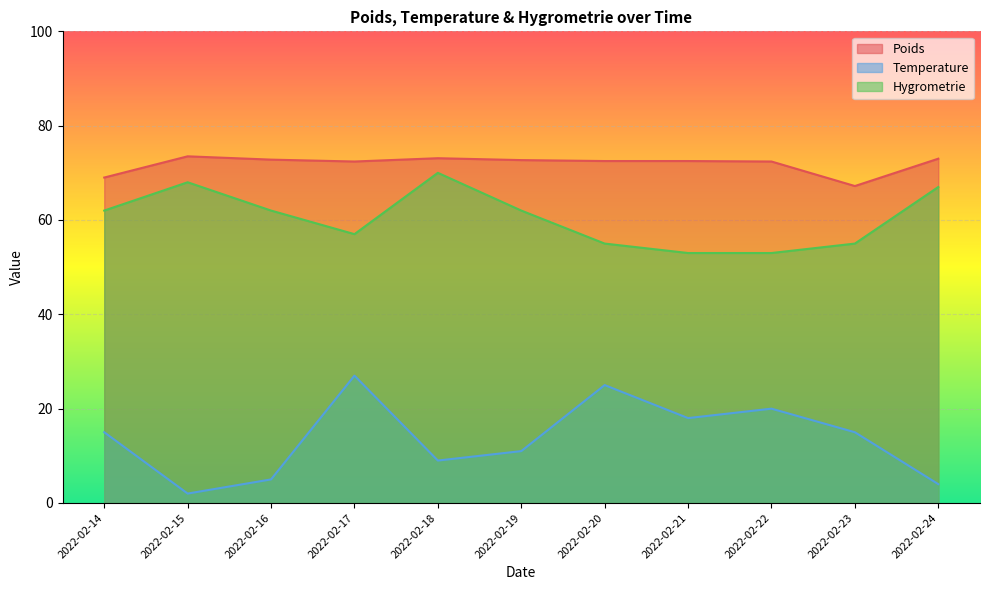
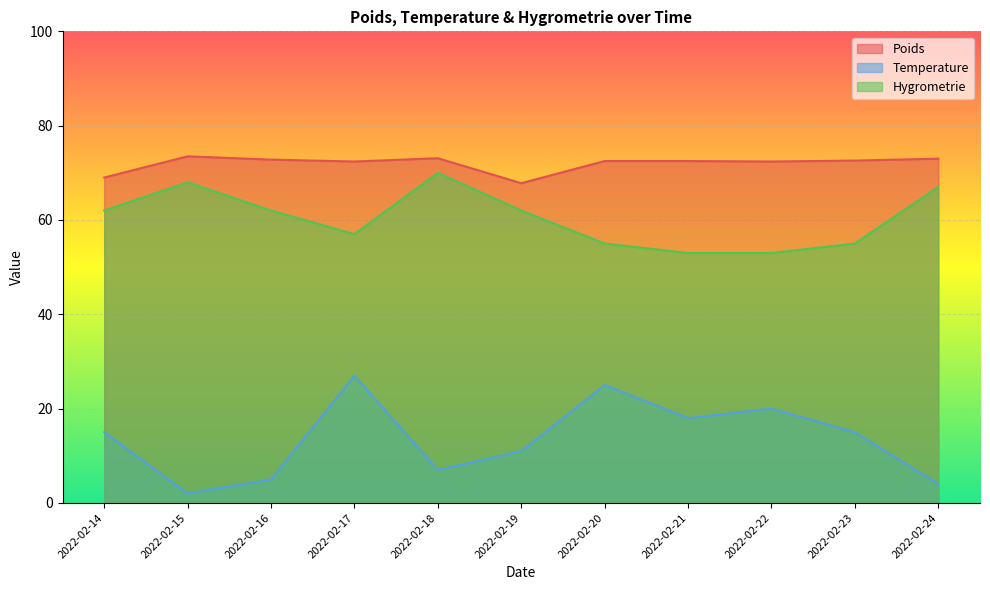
  {
    "Poids": {
      "2022-02-14": 69,
      "2022-02-15": 74,
      "2022-02-16": 73,
      "2022-02-17": 72,
      "2022-02-18": 73,
-     "2022-02-19": 73,
+     "2022-02-19": 68,
      "2022-02-20": 73,
      "2022-02-21": 73,
      "2022-02-22": 72,
-     "2022-02-23": 67,
+     "2022-02-23": 73,
      "2022-02-24": 73
    },
    "Temperature": {
      "2022-02-14": 15,
      "2022-02-15": 2,
      "2022-02-16": 5,
      "2022-02-17": 27,
-     "2022-02-18": 9,
+     "2022-02-18": 7,
      "2022-02-19": 11,
      "2022-02-20": 25,
      "2022-02-21": 18,
      "2022-02-22": 20,
      "2022-02-23": 15,
      "2022-02-24": 4
    },
    "Hygrometrie": {
      "2022-02-14": 62,
      "2022-02-15": 68,
      "2022-02-16": 62,
      "2022-02-17": 57,
      "2022-02-18": 70,
      "2022-02-19": 62,
      "2022-02-20": 55,
      "2022-02-21": 53,
      "2022-02-22": 53,
      "2022-02-23": 55,
      "2022-02-24": 67
    }
  }
